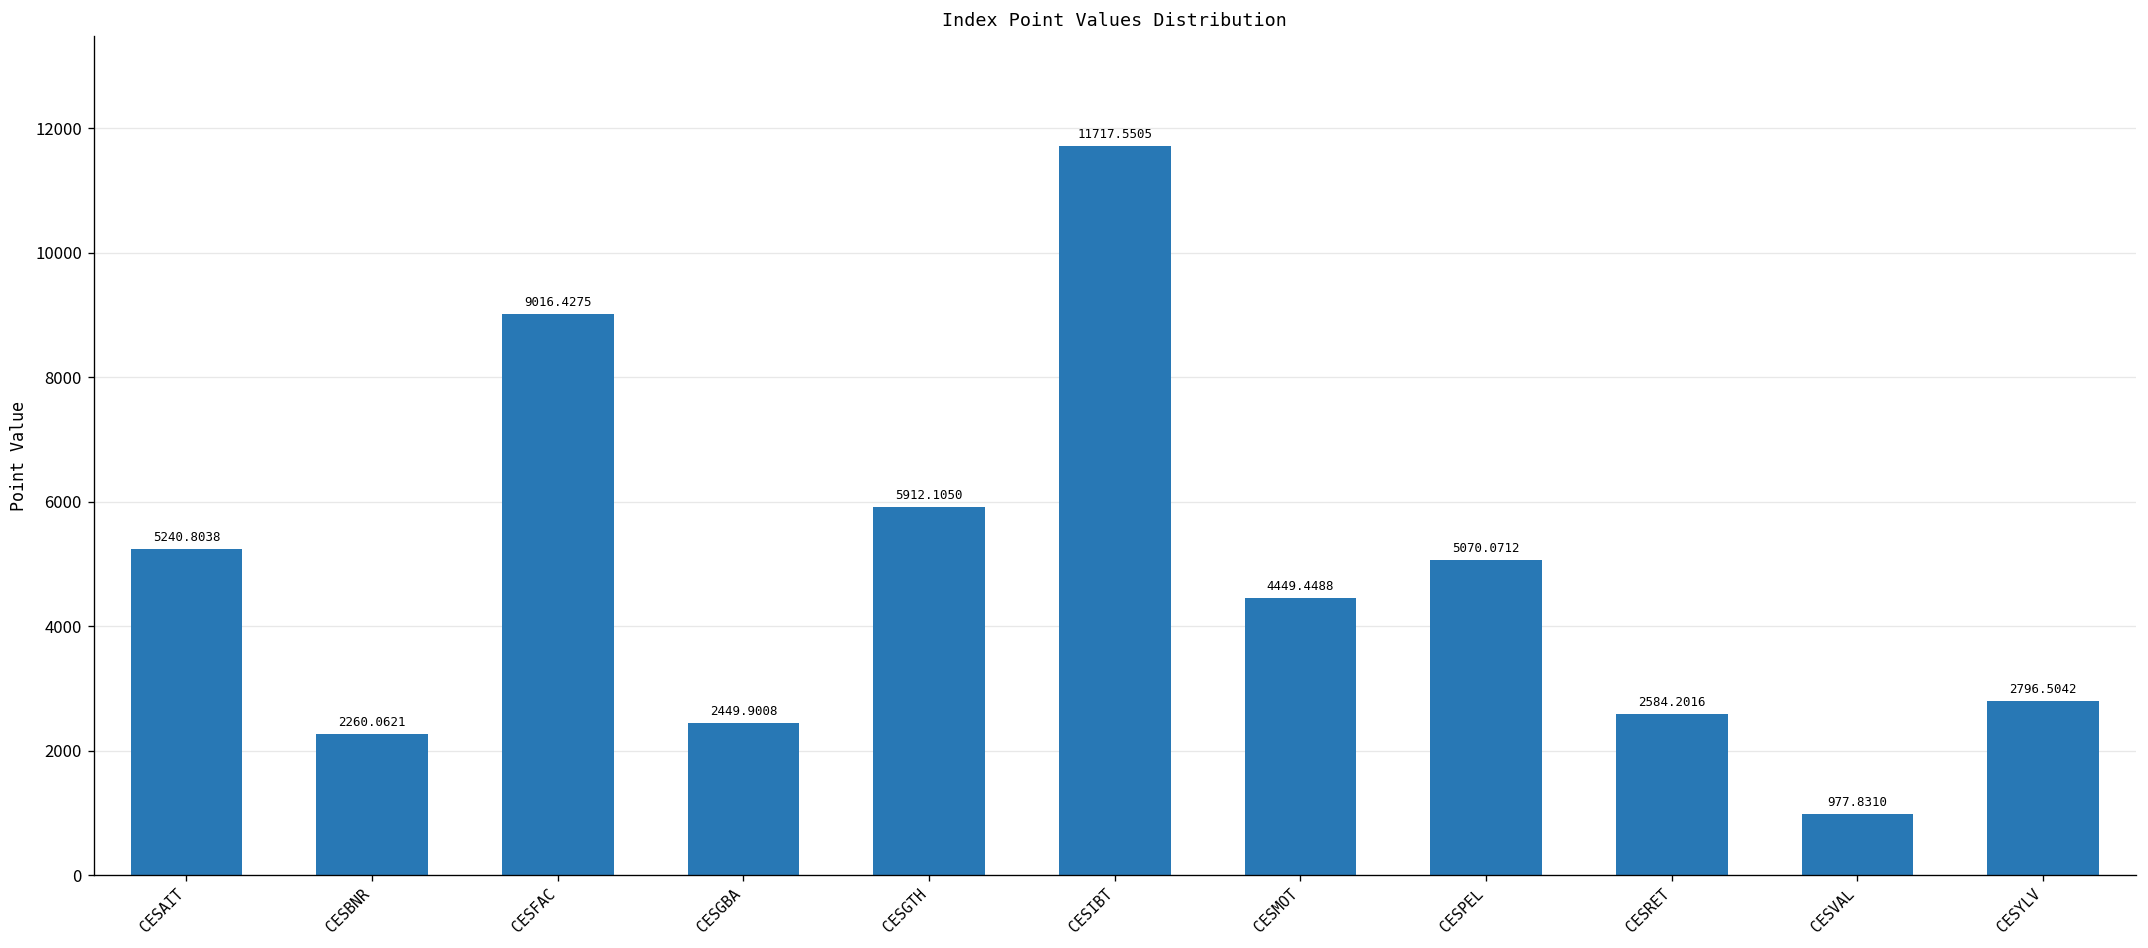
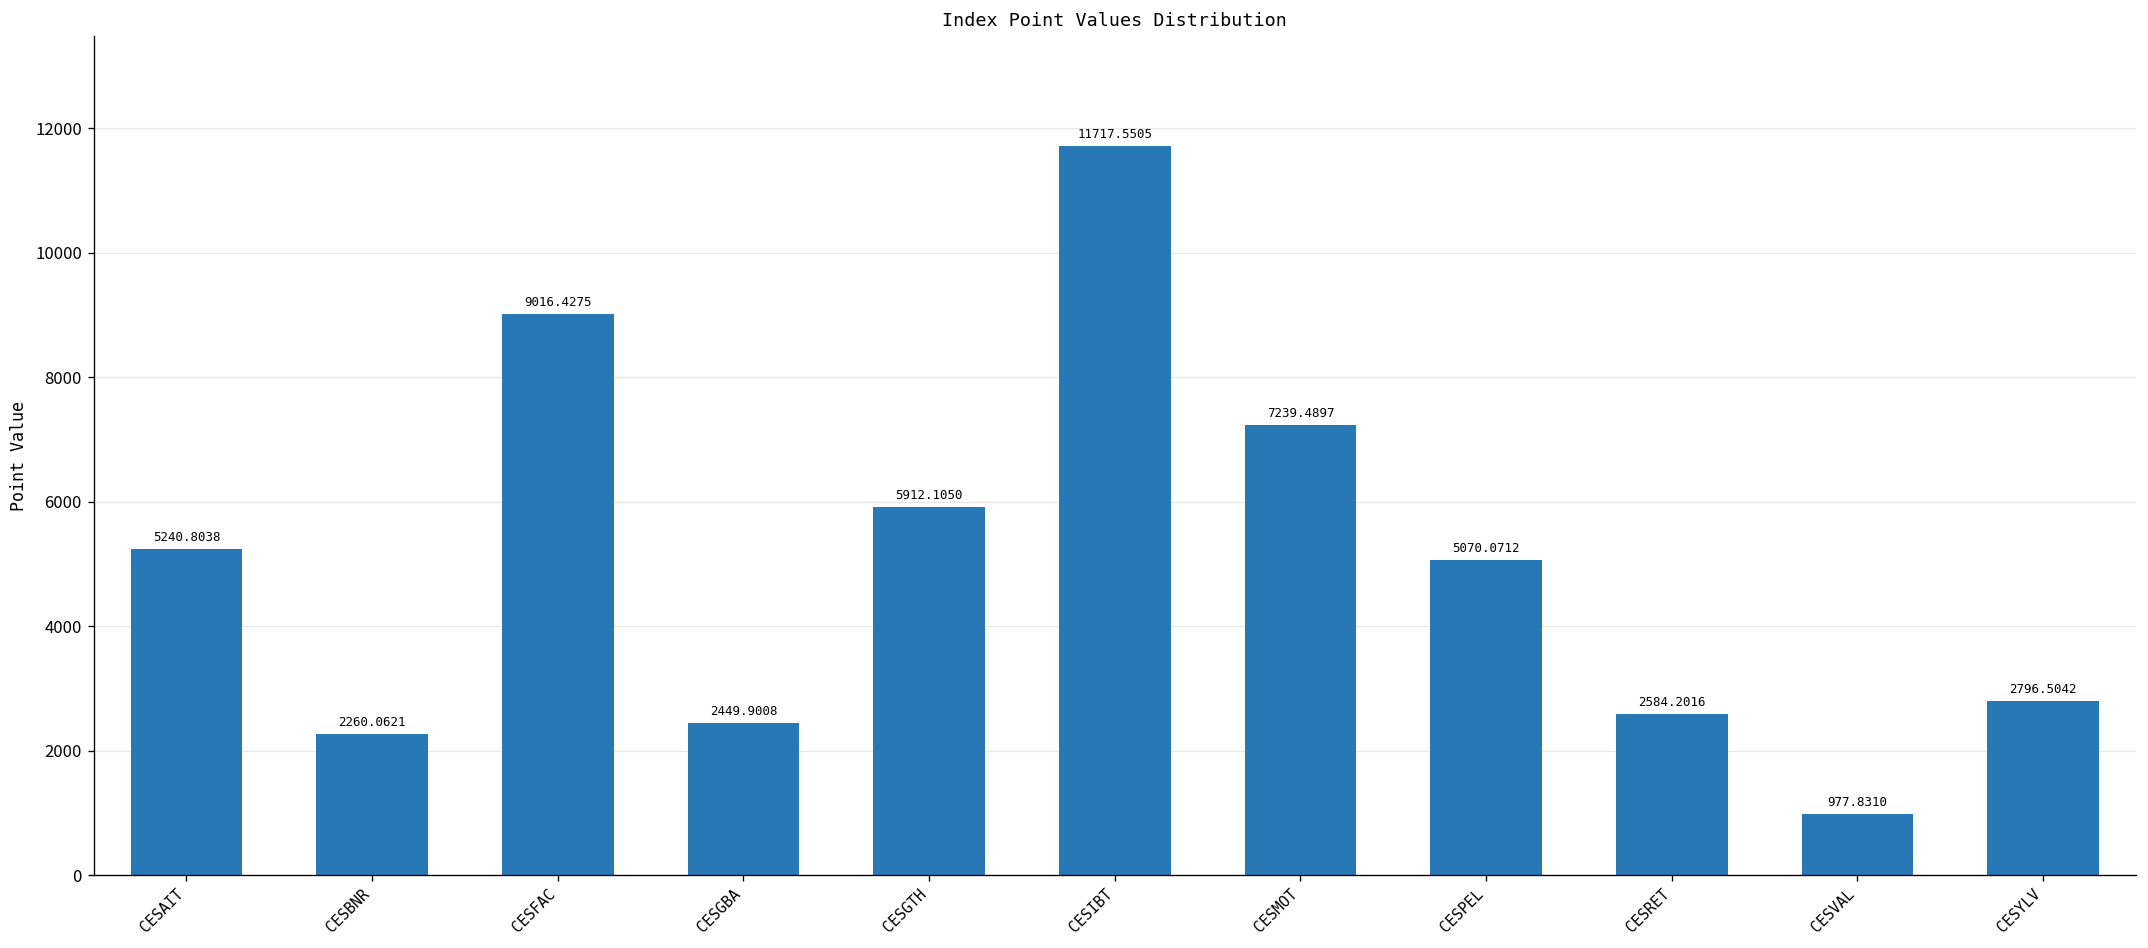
  {
    "CESAIT": 5240.8038,
    "CESBNR": 2260.0621,
    "CESFAC": 9016.4275,
    "CESGBA": 2449.9008,
    "CESGTH": 5912.1050,
    "CESIBT": 11717.5505,
-   "CESMOT": 4449.4488,
+   "CESMOT": 7239.4897,
    "CESPEL": 5070.0712,
    "CESRET": 2584.2016,
    "CESVAL": 977.8310,
    "CESYLV": 2796.5042
  }
